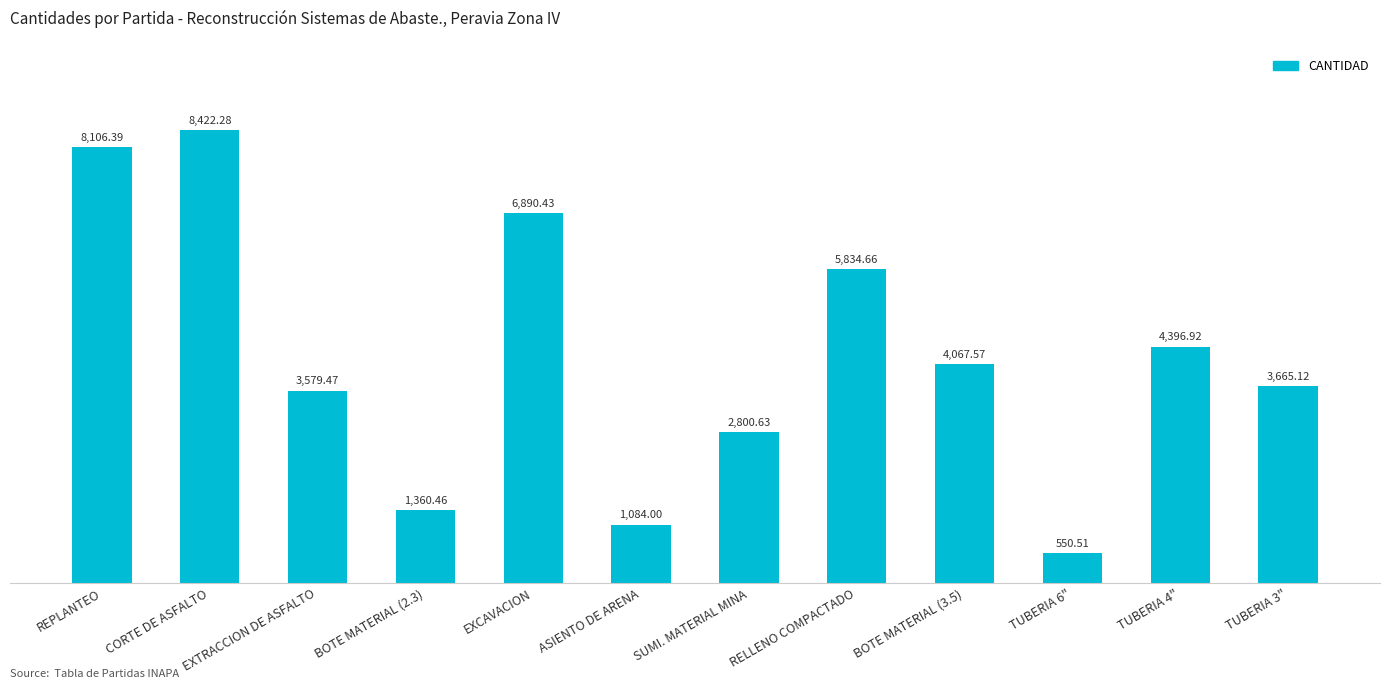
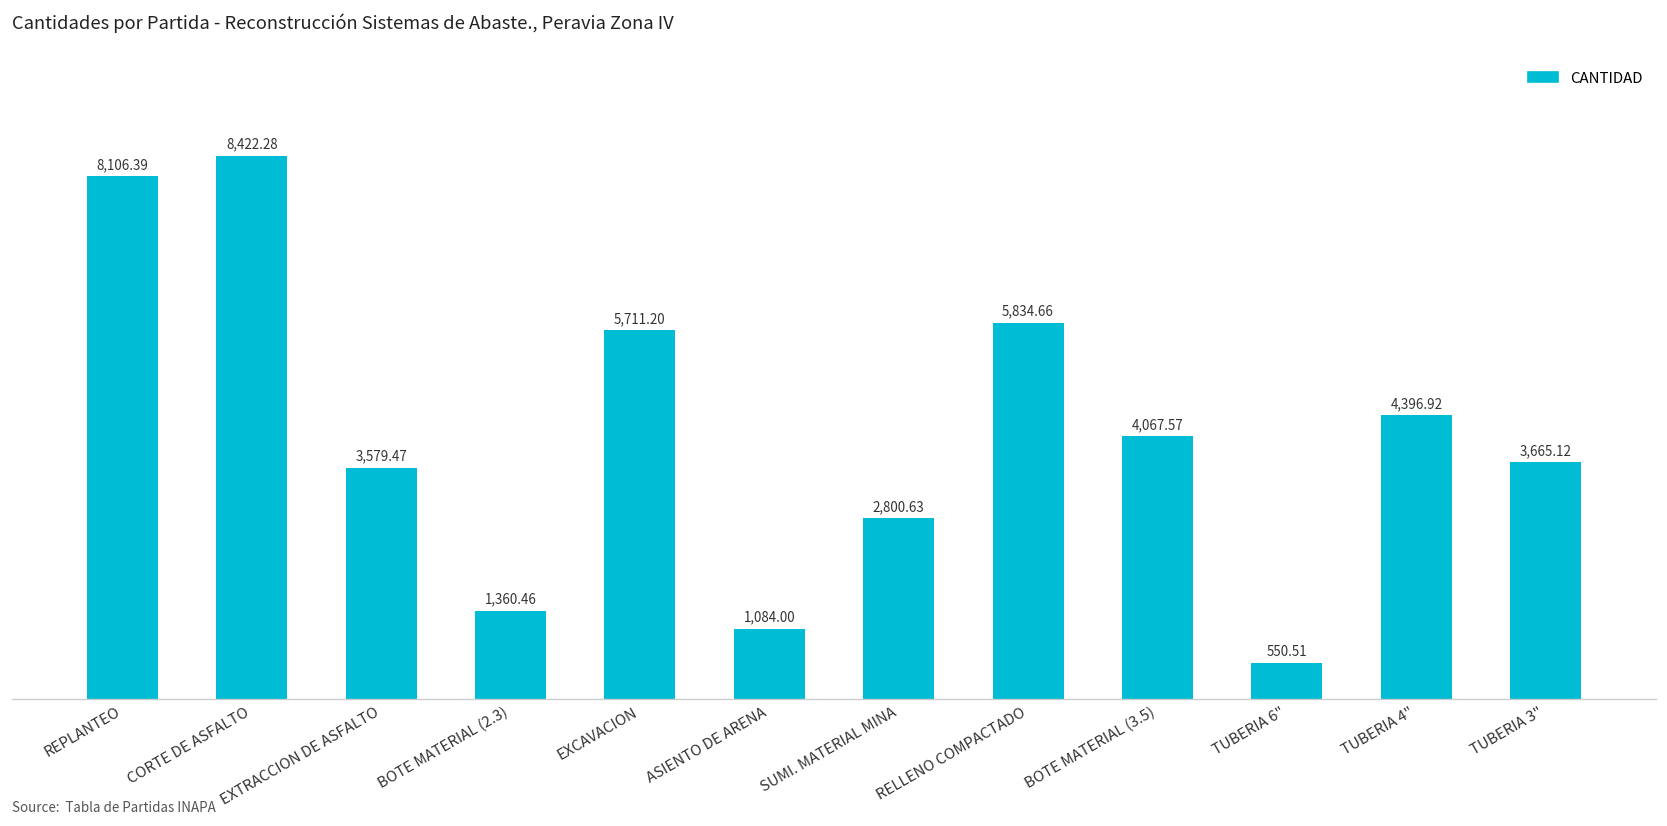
  {
    "REPLANTEO": "8,106.39",
    "CORTE DE ASFALTO": "8,422.28",
    "EXTRACCION DE ASFALTO": "3,579.47",
    "BOTE MATERIAL (2.3)": "1,360.46",
-   "EXCAVACION": "6,890.43",
+   "EXCAVACION": "5,711.20",
    "ASIENTO DE ARENA": "1,084.00",
    "SUMI. MATERIAL MINA": "2,800.63",
    "RELLENO COMPACTADO": "5,834.66",
    "BOTE MATERIAL (3.5)": "4,067.57",
    "TUBERIA 6\"": "550.51",
    "TUBERIA 4\"": "4,396.92",
    "TUBERIA 3\"": "3,665.12"
  }
